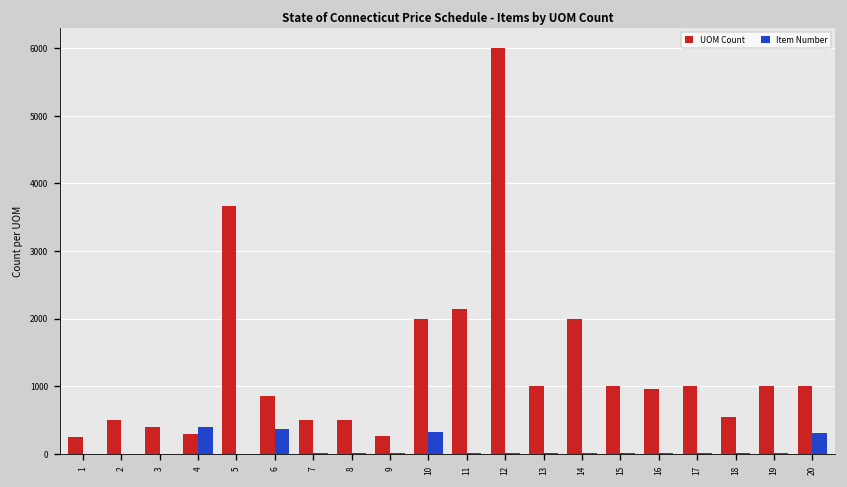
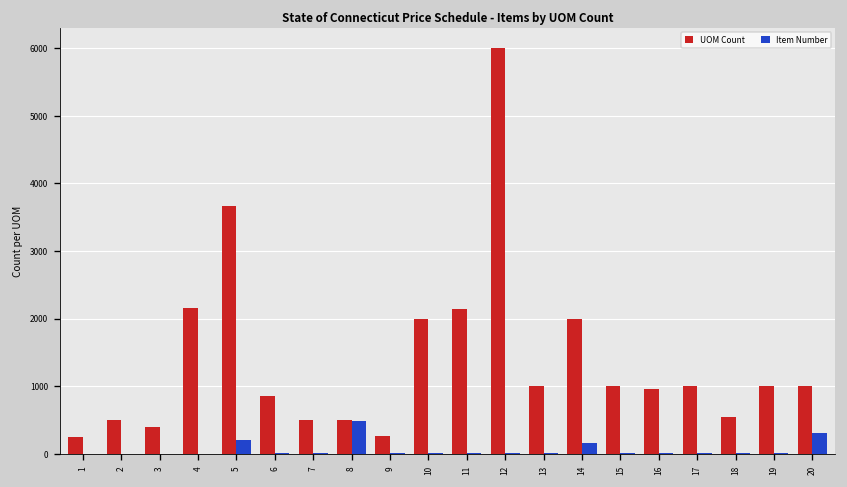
  {
    "UOM Count": {
      "1": 300,
      "2": 500,
      "3": 400,
-     "4": 300,
+     "4": 2200,
      "5": 3700,
      "6": 900,
      "7": 500,
      "8": 500,
      "9": 300,
      "10": 2000,
      "11": 2100,
      "12": 6000,
      "13": 1000,
      "14": 2000,
      "15": 1000,
      "16": 1000,
      "17": 1000,
      "18": 500,
      "19": 1000,
      "20": 1000
    },
    "Item Number": {
-     "4": 400,
-     "5": 0,
-     "6": 400,
-     "8": 0,
-     "10": 300,
-     "14": 0,
+     "4": 0,
+     "5": 200,
+     "6": 0,
+     "8": 500,
+     "10": 0,
+     "14": 200,
      "20": 300
    }
  }
